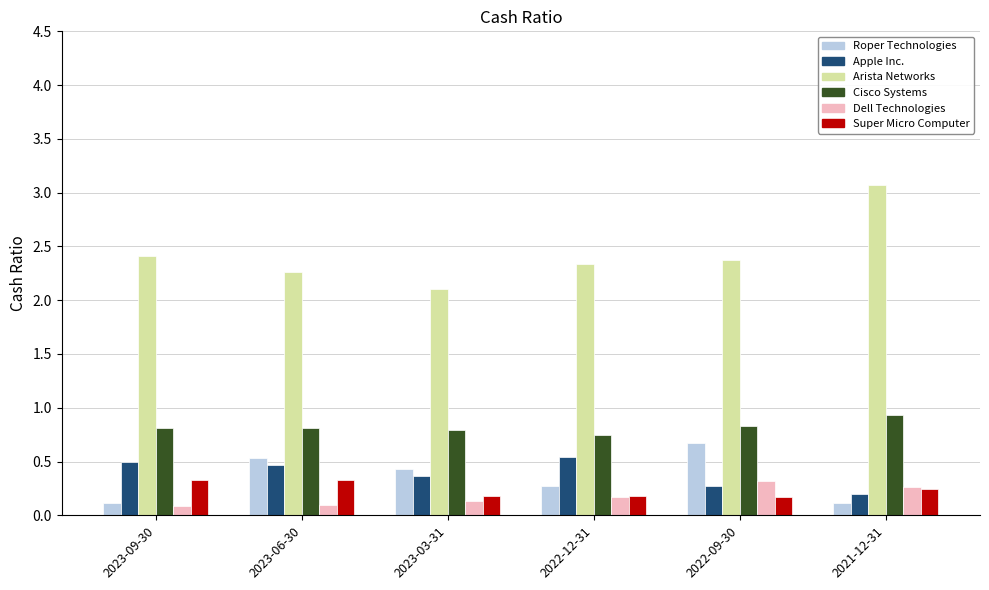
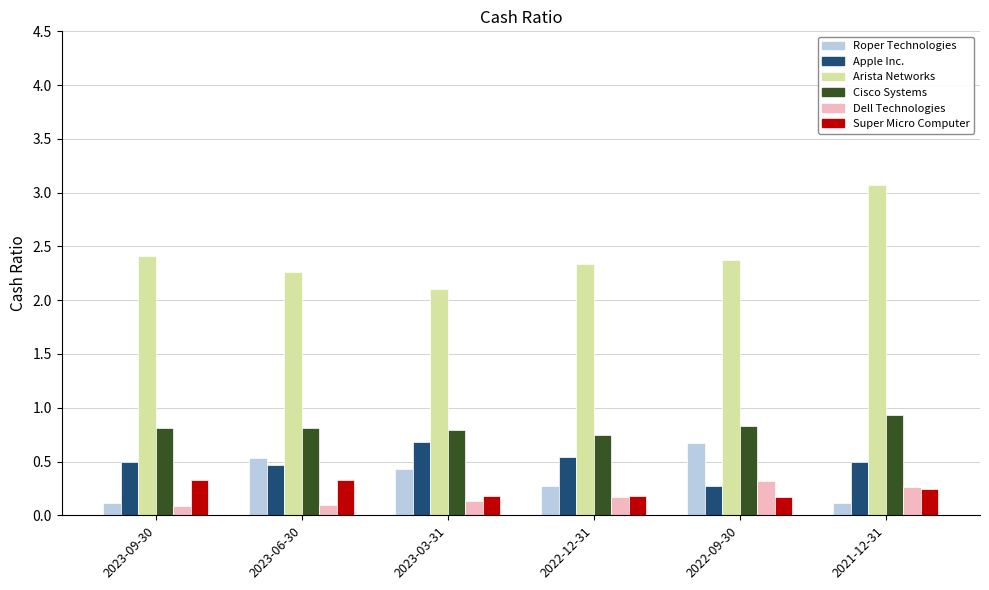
  {
    "Apple Inc.": {
      "2023-09-30": 0.50,
      "2023-06-30": 0.47,
-     "2023-03-31": 0.37,
+     "2023-03-31": 0.68,
      "2022-12-31": 0.54,
      "2022-09-30": 0.27,
-     "2021-12-31": 0.2
+     "2021-12-31": 0.5
    }
  }
